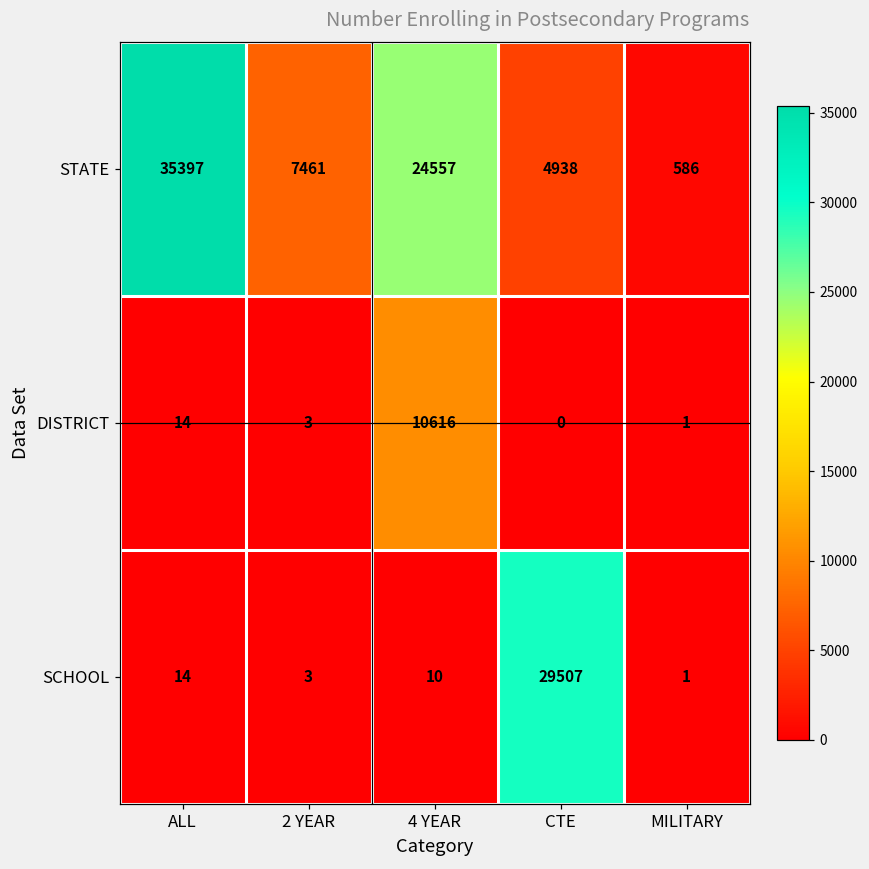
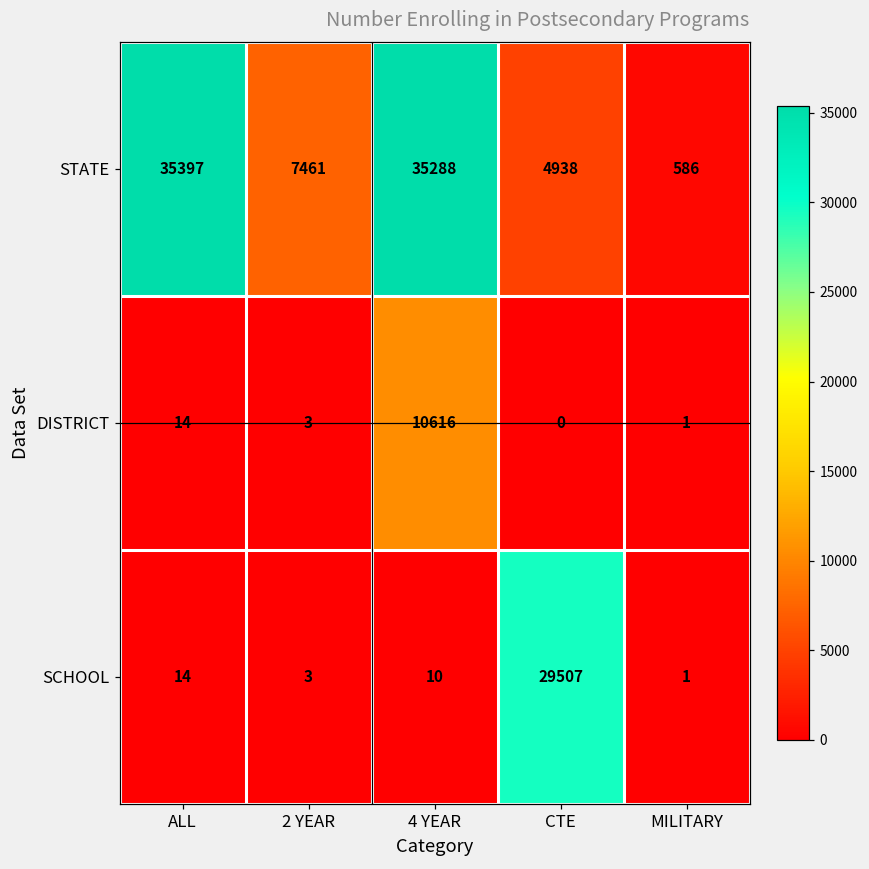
  {
    "STATE": {
      "ALL": 35397,
      "2 YEAR": 7461,
-     "4 YEAR": 24557,
+     "4 YEAR": 35288,
      "CTE": 4938,
      "MILITARY": 586
    },
    "DISTRICT": {
      "ALL": 14,
      "2 YEAR": 3,
      "4 YEAR": 10616,
      "CTE": 0,
      "MILITARY": 1
    },
    "SCHOOL": {
      "ALL": 14,
      "2 YEAR": 3,
      "4 YEAR": 10,
      "CTE": 29507,
      "MILITARY": 1
    }
  }
